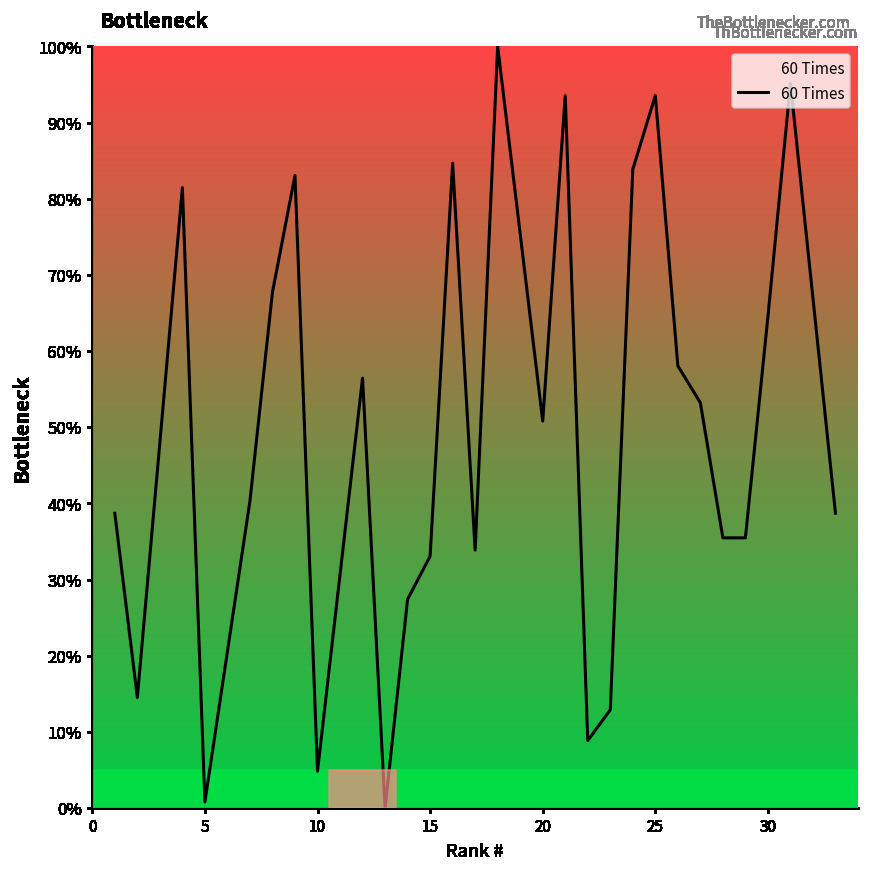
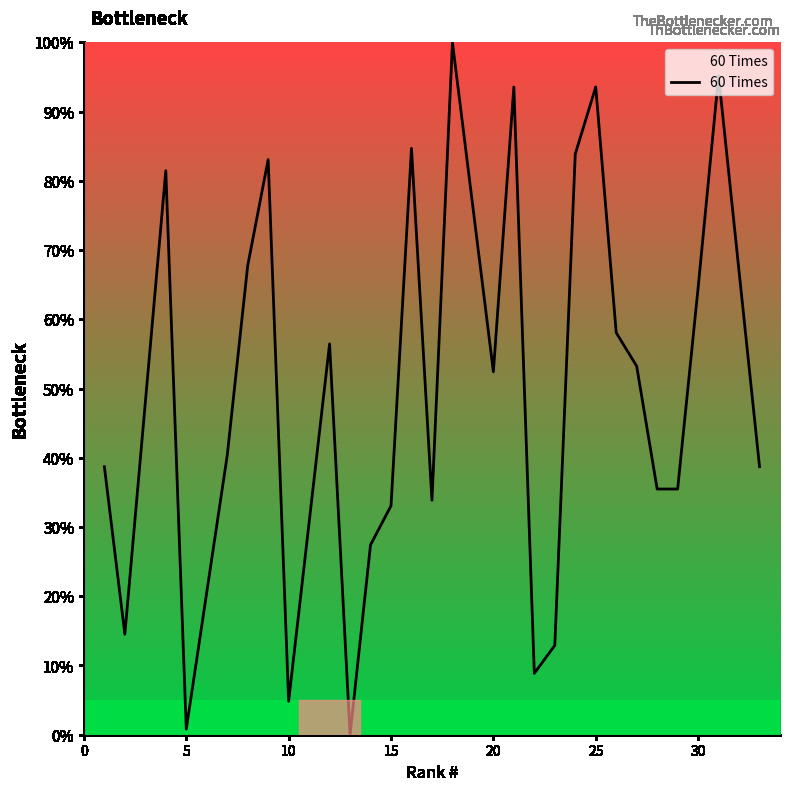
  {
    "15": "33%",
-   "20": "51%",
+   "20": "52%",
    "25": "94%",
    "30": "65%"
  }
